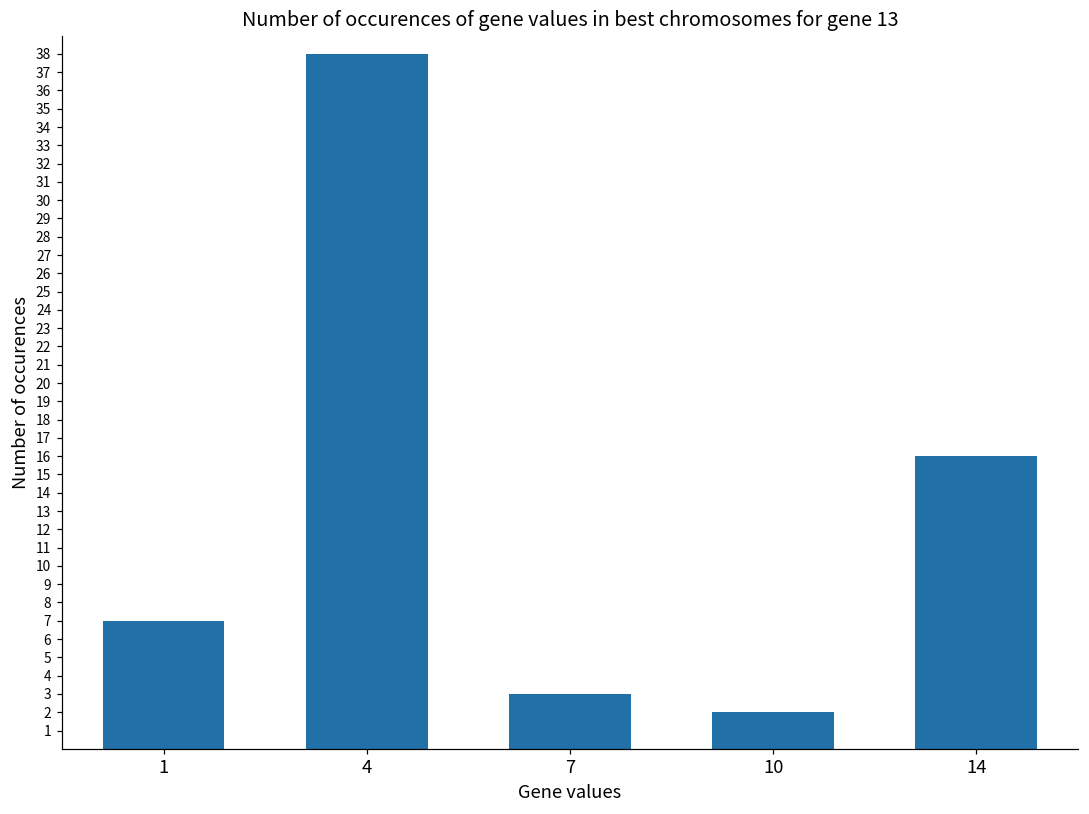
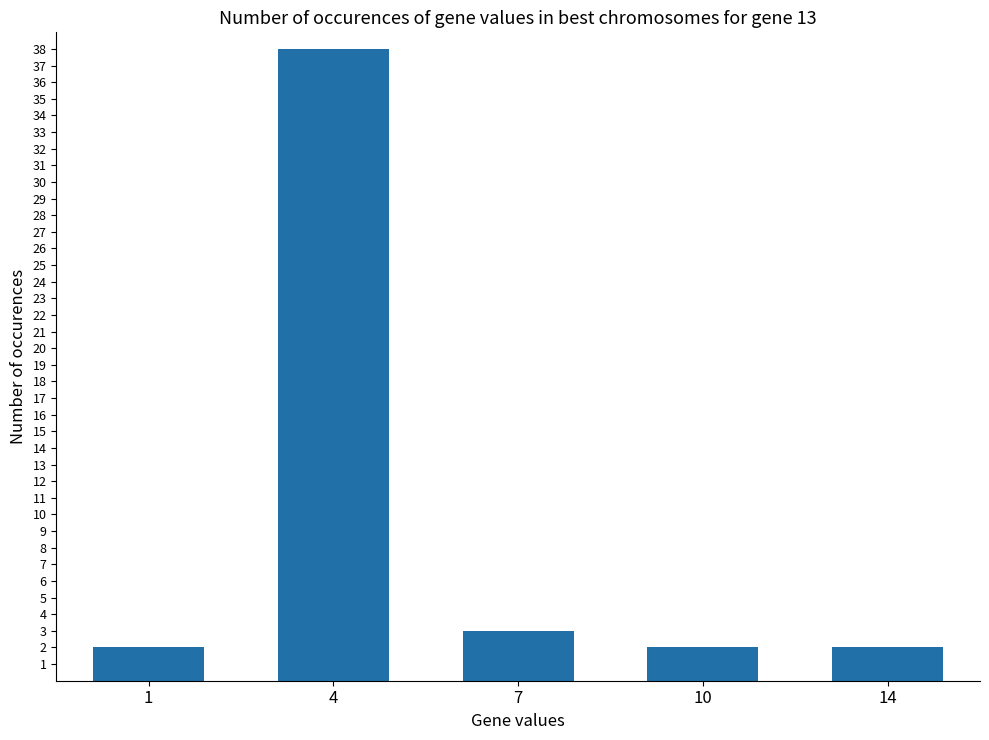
  {
-   "1": 7,
+   "1": 2,
    "4": 38,
    "7": 3,
    "10": 2,
-   "14": 16
+   "14": 2
  }
